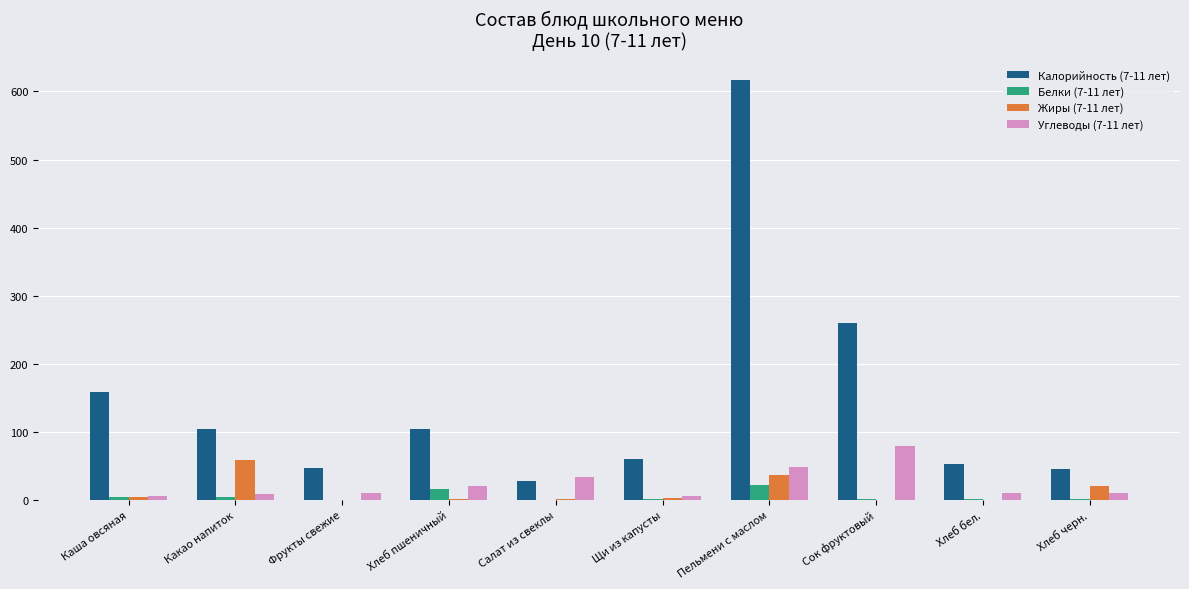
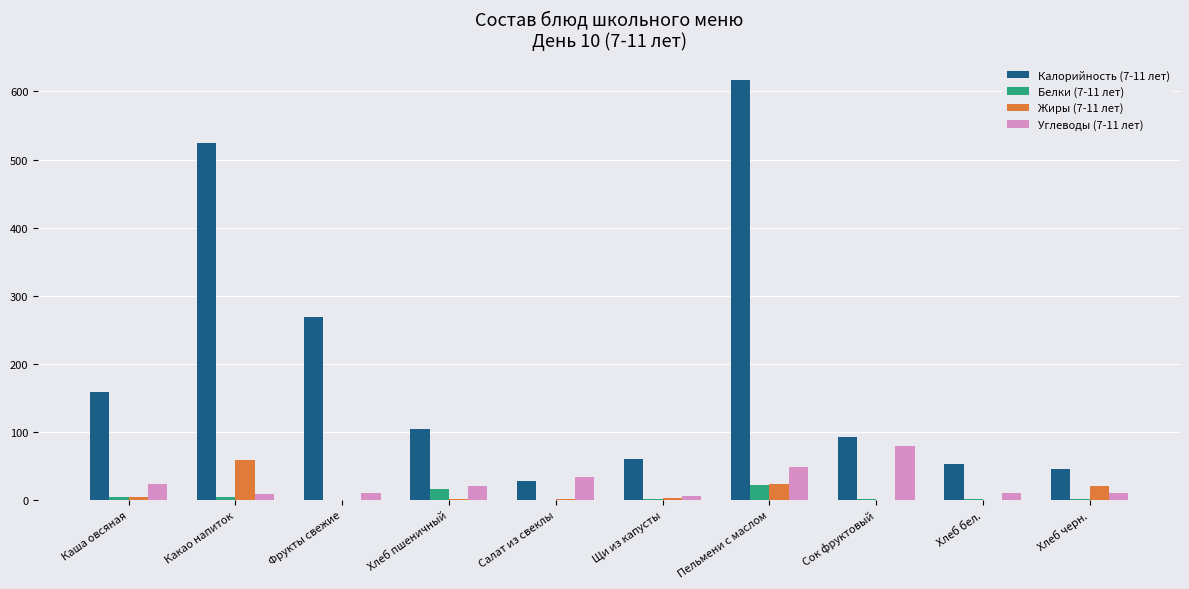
  {
    "Калорийность (7-11 лет)": {
      "Каша овсяная": 160,
-     "Какао напиток": 100,
-     "Фрукты свежие": 50,
+     "Какао напиток": 520,
+     "Фрукты свежие": 270,
      "Хлеб пшеничный": 100,
      "Салат из свеклы": 30,
      "Щи из капусты": 60,
      "Пельмени с маслом": 620,
-     "Сок фруктовый": 260,
+     "Сок фруктовый": 90,
      "Хлеб бел.": 50,
      "Хлеб черн.": 50
    },
    "Белки (7-11 лет)": {
      "Каша овсяная": 0,
      "Какао напиток": 0,
      "Хлеб пшеничный": 20,
      "Пельмени с маслом": 20
    },
    "Жиры (7-11 лет)": {
      "Каша овсяная": 0,
      "Какао напиток": 60,
-     "Пельмени с маслом": 40,
+     "Пельмени с маслом": 20,
      "Хлеб черн.": 20
    },
    "Углеводы (7-11 лет)": {
-     "Каша овсяная": 10,
+     "Каша овсяная": 20,
      "Какао напиток": 10,
      "Фрукты свежие": 10,
      "Хлеб пшеничный": 20,
      "Салат из свеклы": 30,
      "Щи из капусты": 10,
      "Пельмени с маслом": 50,
      "Сок фруктовый": 80,
      "Хлеб бел.": 10,
      "Хлеб черн.": 10
    }
  }
